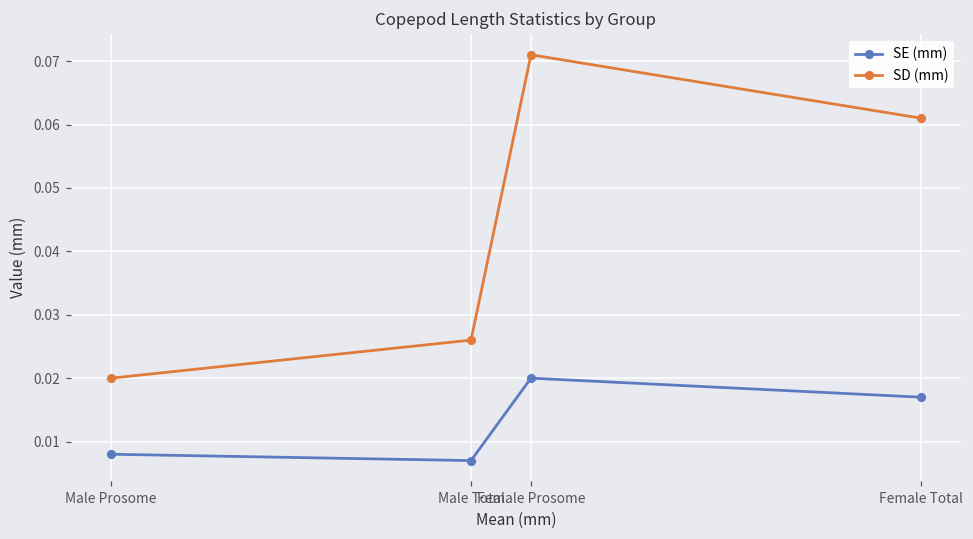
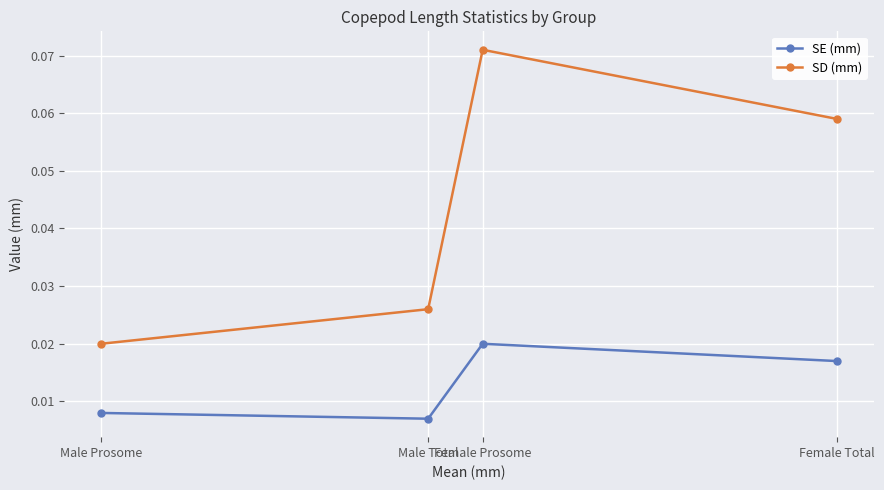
  {
    "SE (mm)": {
      "Male Prosome": 0.008,
      "Female Total": 0.017
    },
    "SD (mm)": {
      "Male Prosome": 0.020,
-     "Female Total": 0.061
+     "Female Total": 0.059
    }
  }
